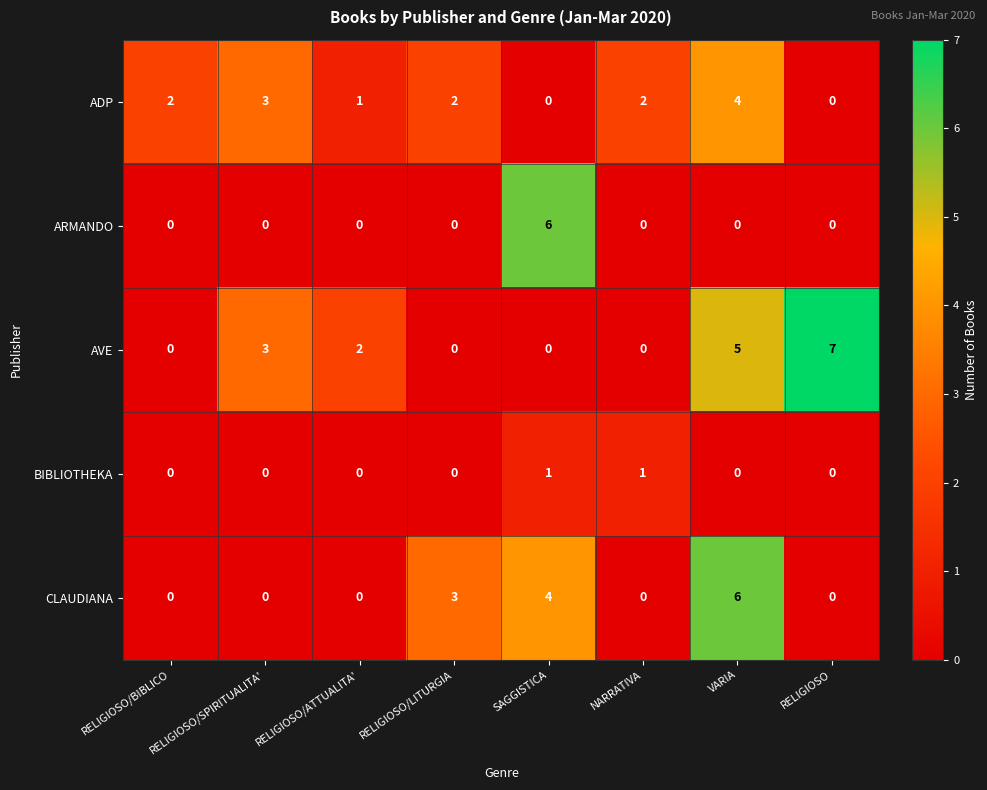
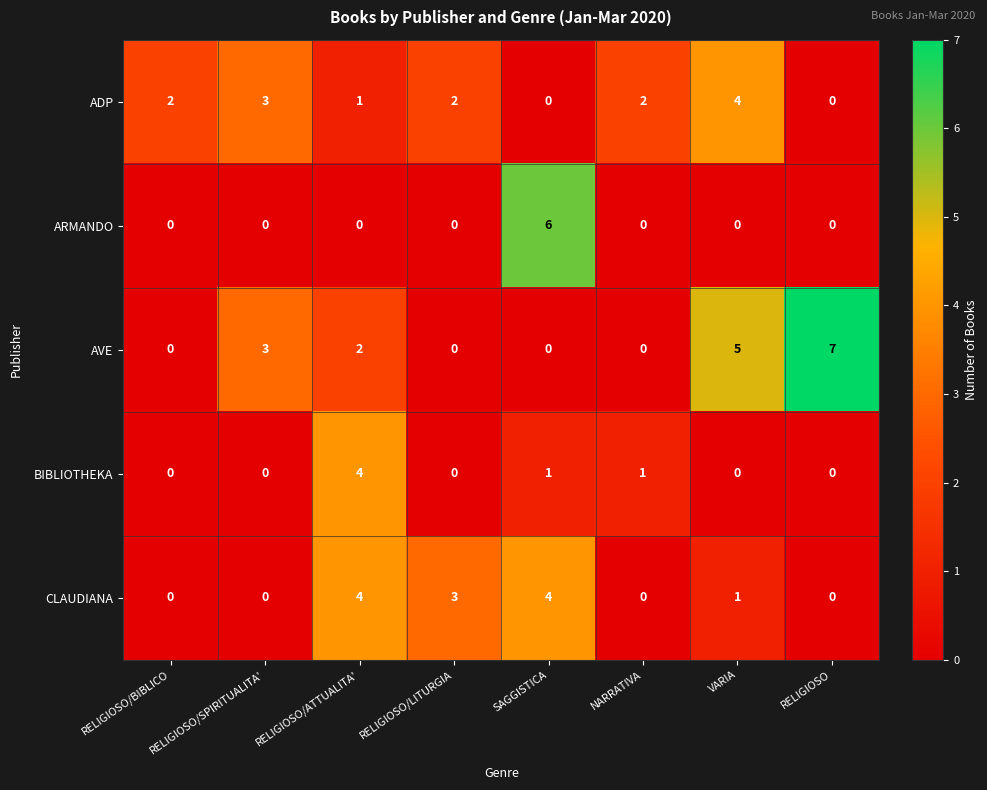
  {
    "ADP": {
      "RELIGIOSO/BIBLICO": 2,
      "RELIGIOSO/SPIRITUALITA'": 3,
      "RELIGIOSO/ATTUALITA'": 1,
      "RELIGIOSO/LITURGIA": 2,
      "SAGGISTICA": 0,
      "NARRATIVA": 2,
      "VARIA": 4,
      "RELIGIOSO": 0
    },
    "ARMANDO": {
      "RELIGIOSO/BIBLICO": 0,
      "RELIGIOSO/SPIRITUALITA'": 0,
      "RELIGIOSO/ATTUALITA'": 0,
      "RELIGIOSO/LITURGIA": 0,
      "SAGGISTICA": 6,
      "NARRATIVA": 0,
      "VARIA": 0,
      "RELIGIOSO": 0
    },
    "AVE": {
      "RELIGIOSO/BIBLICO": 0,
      "RELIGIOSO/SPIRITUALITA'": 3,
      "RELIGIOSO/ATTUALITA'": 2,
      "RELIGIOSO/LITURGIA": 0,
      "SAGGISTICA": 0,
      "NARRATIVA": 0,
      "VARIA": 5,
      "RELIGIOSO": 7
    },
    "BIBLIOTHEKA": {
      "RELIGIOSO/BIBLICO": 0,
      "RELIGIOSO/SPIRITUALITA'": 0,
-     "RELIGIOSO/ATTUALITA'": 0,
+     "RELIGIOSO/ATTUALITA'": 4,
      "RELIGIOSO/LITURGIA": 0,
      "SAGGISTICA": 1,
      "NARRATIVA": 1,
      "VARIA": 0,
      "RELIGIOSO": 0
    },
    "CLAUDIANA": {
      "RELIGIOSO/BIBLICO": 0,
      "RELIGIOSO/SPIRITUALITA'": 0,
-     "RELIGIOSO/ATTUALITA'": 0,
+     "RELIGIOSO/ATTUALITA'": 4,
      "RELIGIOSO/LITURGIA": 3,
      "SAGGISTICA": 4,
      "NARRATIVA": 0,
-     "VARIA": 6,
+     "VARIA": 1,
      "RELIGIOSO": 0
    }
  }
